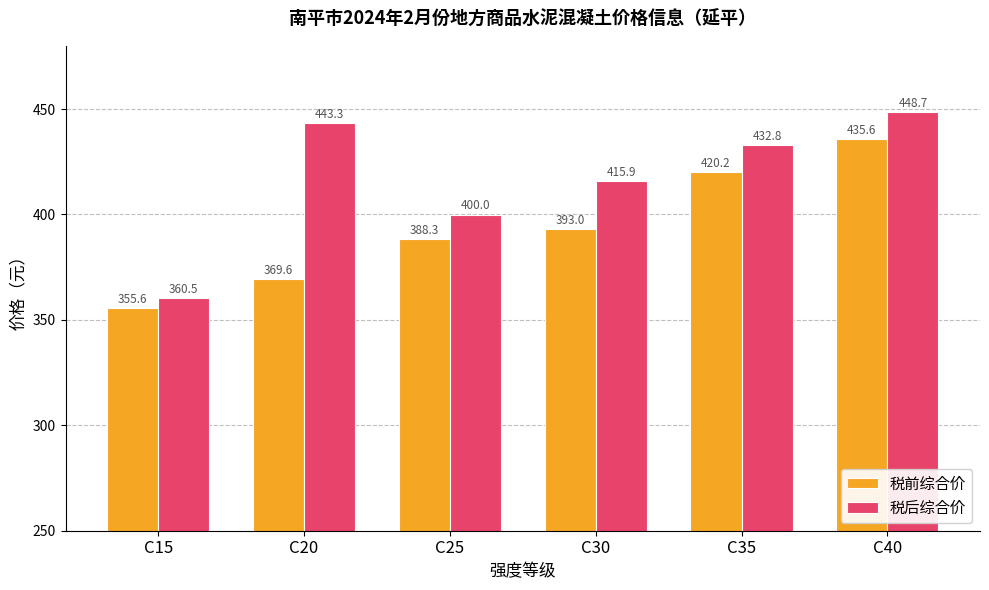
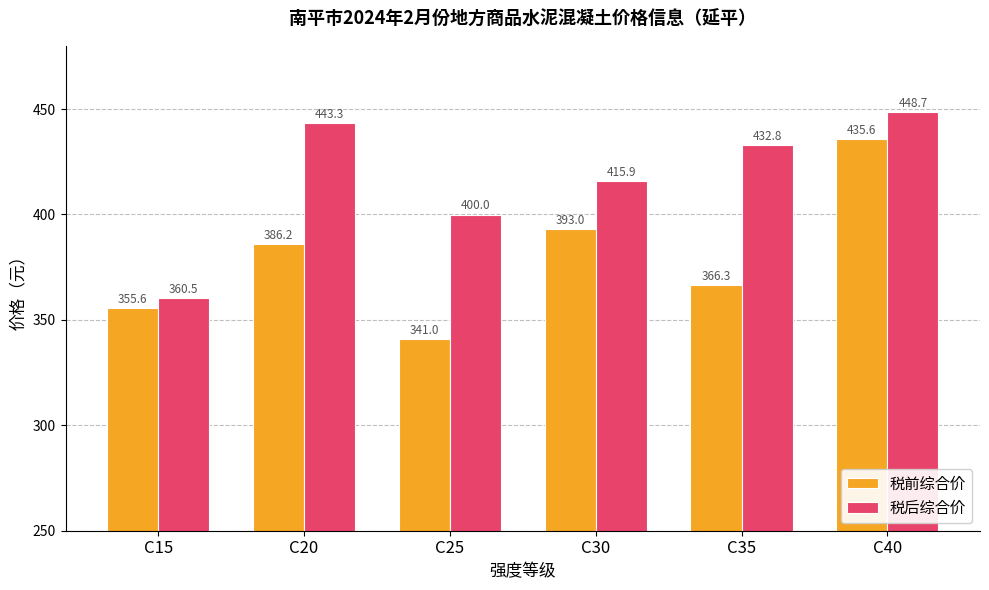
  {
    "税前综合价": {
      "C15": 355.6,
-     "C20": 369.6,
-     "C25": 388.3,
+     "C20": 386.2,
+     "C25": 341.0,
      "C30": 393.0,
-     "C35": 420.2,
+     "C35": 366.3,
      "C40": 435.6
    },
    "税后综合价": {
      "C15": 360.5,
      "C20": 443.3,
      "C25": 400.0,
      "C30": 415.9,
      "C35": 432.8,
      "C40": 448.7
    }
  }
